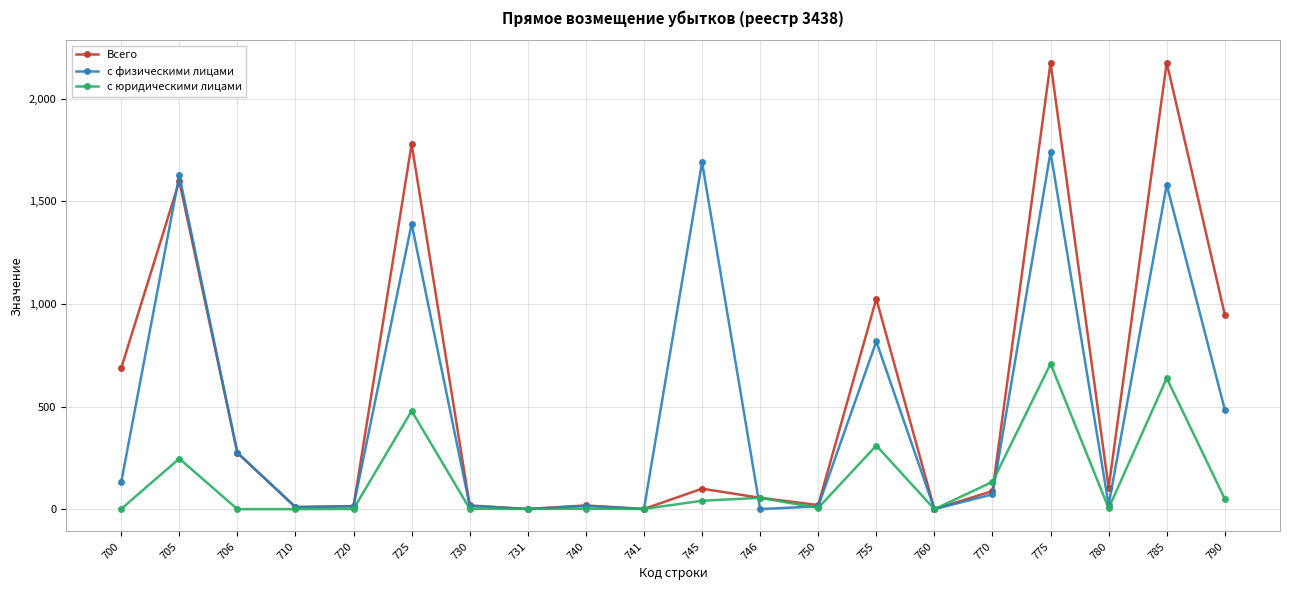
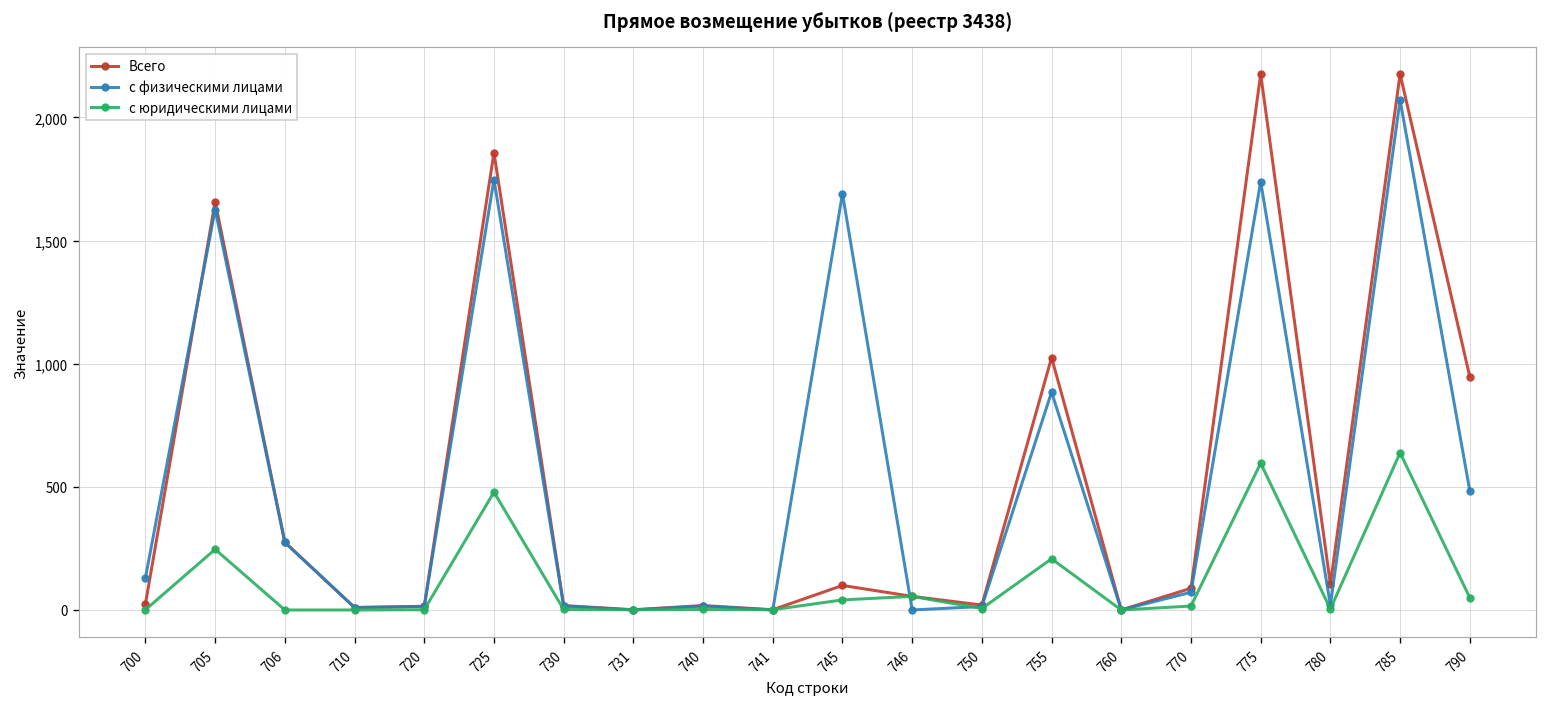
  {
    "Всего": {
-     "700": "690",
-     "705": "1,600",
-     "725": "1,780",
+     "700": "30",
+     "705": "1,660",
+     "725": "1,860",
      "745": "100",
      "755": "1,020",
      "770": "90",
      "775": "2,180",
      "780": "100",
      "785": "2,180",
      "790": "950"
    },
    "с физическими лицами": {
      "700": "130",
      "705": "1,630",
-     "725": "1,390",
+     "725": "1,750",
      "745": "1,690",
      "746": "0",
-     "755": "820",
+     "755": "880",
      "770": "70",
      "775": "1,740",
      "780": "20",
-     "785": "1,580",
+     "785": "2,070",
      "790": "480"
    },
    "с юридическими лицами": {
      "700": "0",
      "705": "250",
      "706": "0",
      "720": "0",
      "725": "480",
      "730": "0",
      "740": "0",
      "745": "40",
-     "755": "310",
-     "770": "130",
-     "775": "710",
+     "755": "210",
+     "770": "20",
+     "775": "600",
      "780": "0",
      "785": "640",
      "790": "50"
    }
  }
